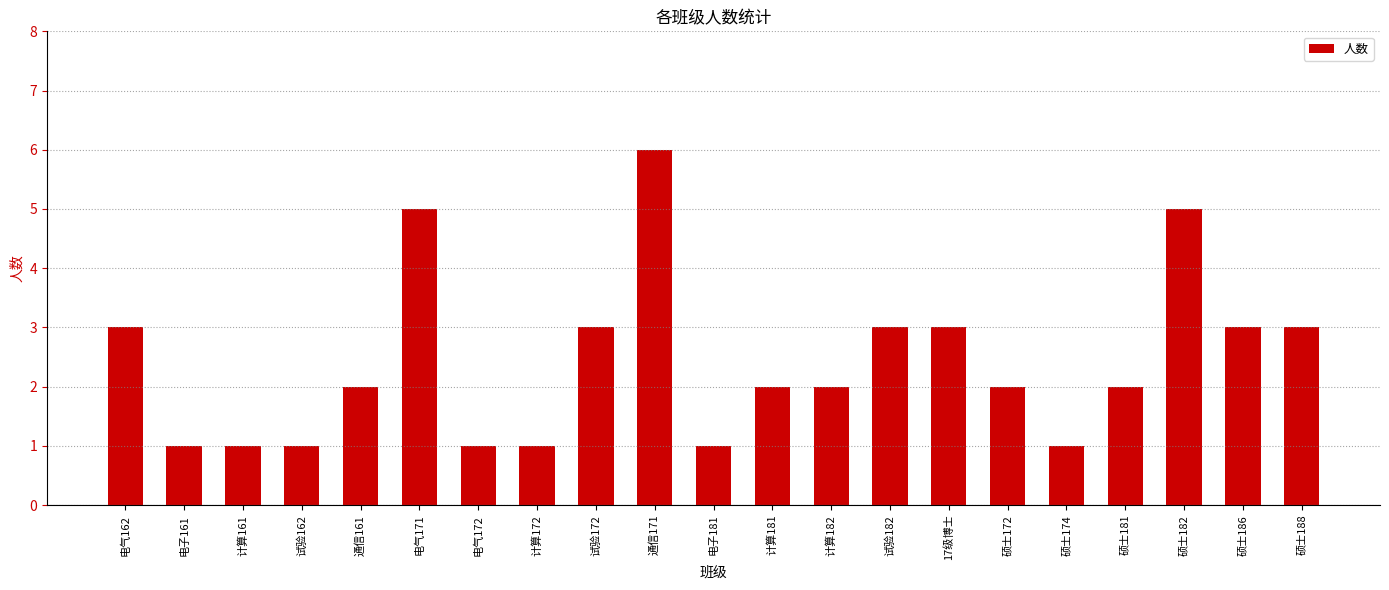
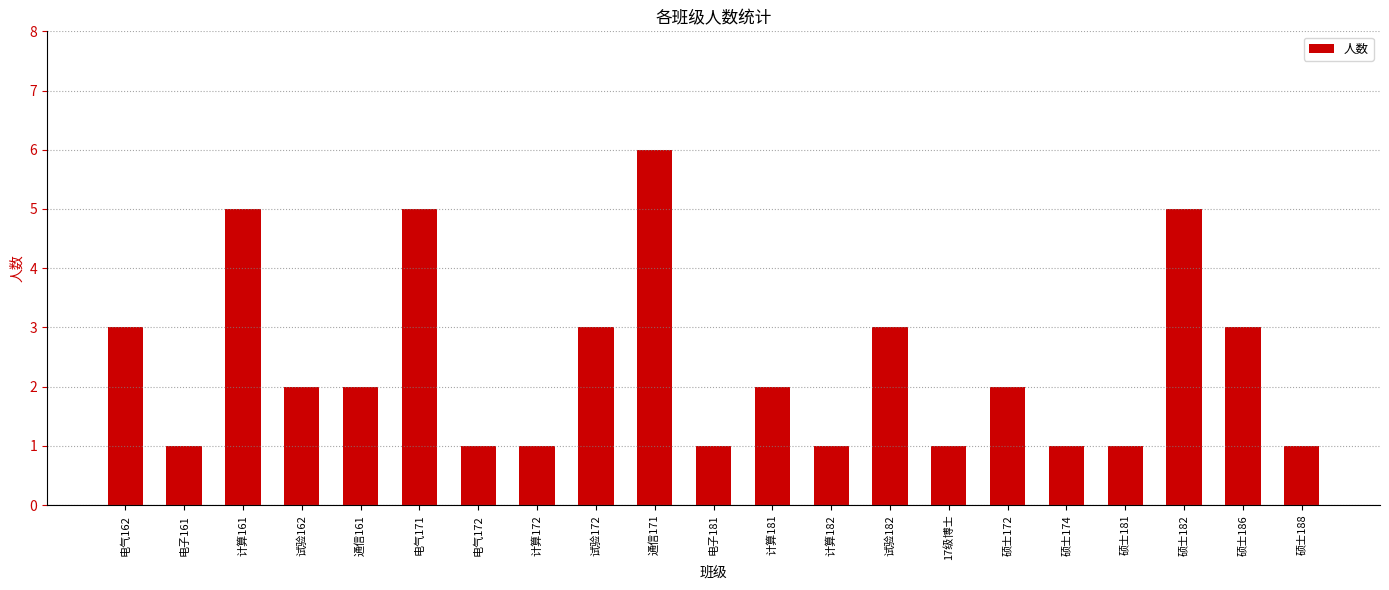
  {
    "电气162": 3,
    "电子161": 1,
-   "计算161": 1,
-   "试验162": 1,
+   "计算161": 5,
+   "试验162": 2,
    "通信161": 2,
    "电气171": 5,
    "电气172": 1,
    "计算172": 1,
    "试验172": 3,
    "通信171": 6,
    "电子181": 1,
    "计算181": 2,
-   "计算182": 2,
+   "计算182": 1,
    "试验182": 3,
-   "17级博士": 3,
+   "17级博士": 1,
    "硕士172": 2,
    "硕士174": 1,
-   "硕士181": 2,
+   "硕士181": 1,
    "硕士182": 5,
    "硕士186": 3,
-   "硕士188": 3
+   "硕士188": 1
  }
